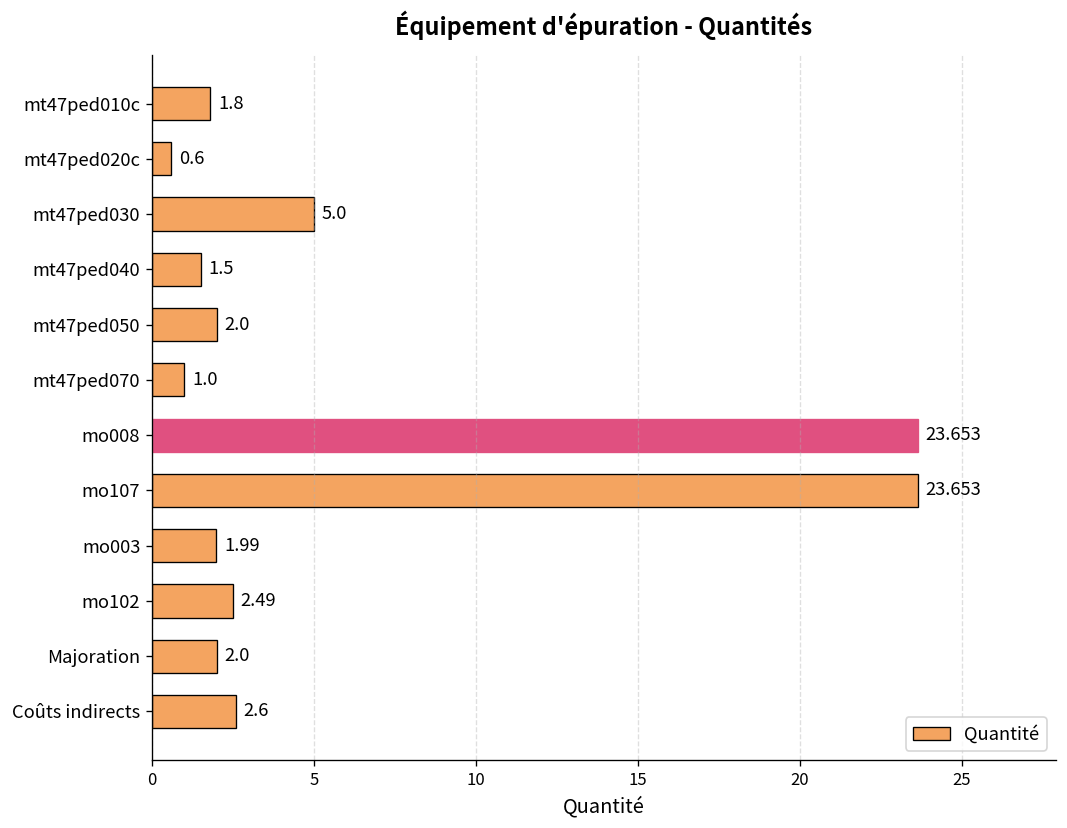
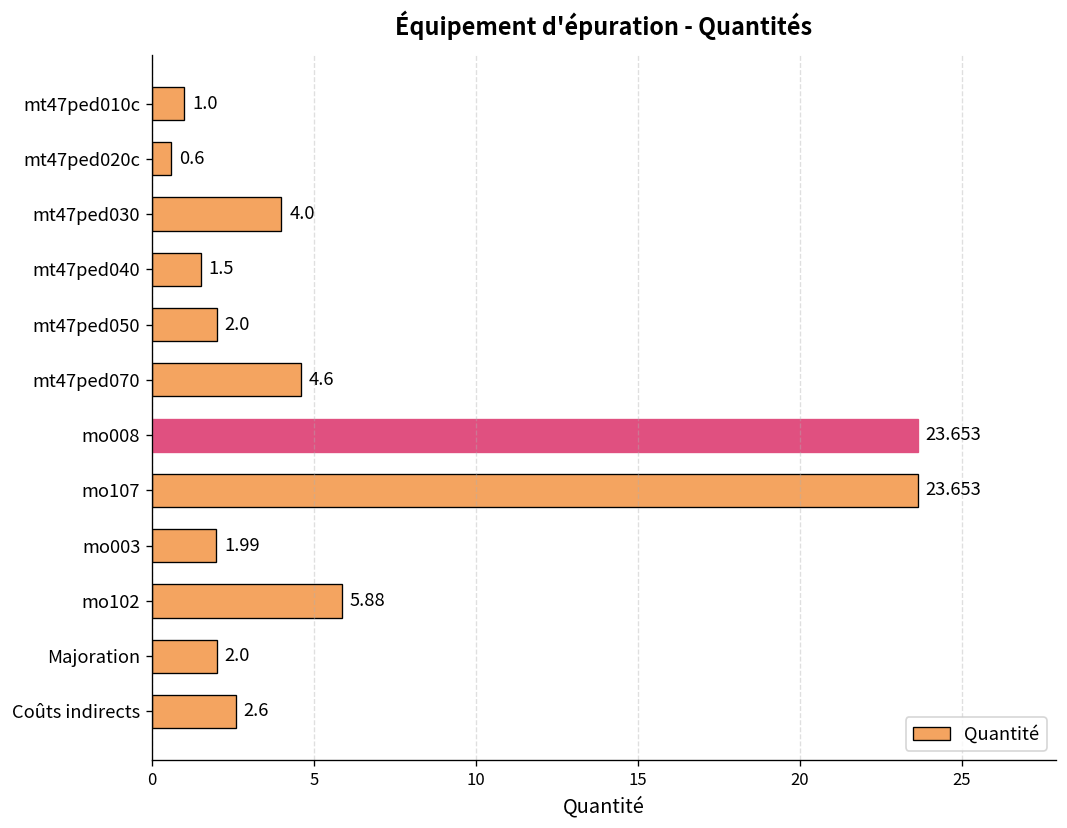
  {
-   "mt47ped010c": 1.8,
+   "mt47ped010c": 1.0,
    "mt47ped020c": 0.6,
-   "mt47ped030": 5.0,
+   "mt47ped030": 4.0,
    "mt47ped040": 1.5,
    "mt47ped050": 2.0,
-   "mt47ped070": 1.0,
+   "mt47ped070": 4.6,
    "mo008": 23.653,
    "mo107": 23.653,
    "mo003": 1.99,
-   "mo102": 2.49,
+   "mo102": 5.88,
    "Majoration": 2.0,
    "Coûts indirects": 2.6
  }
